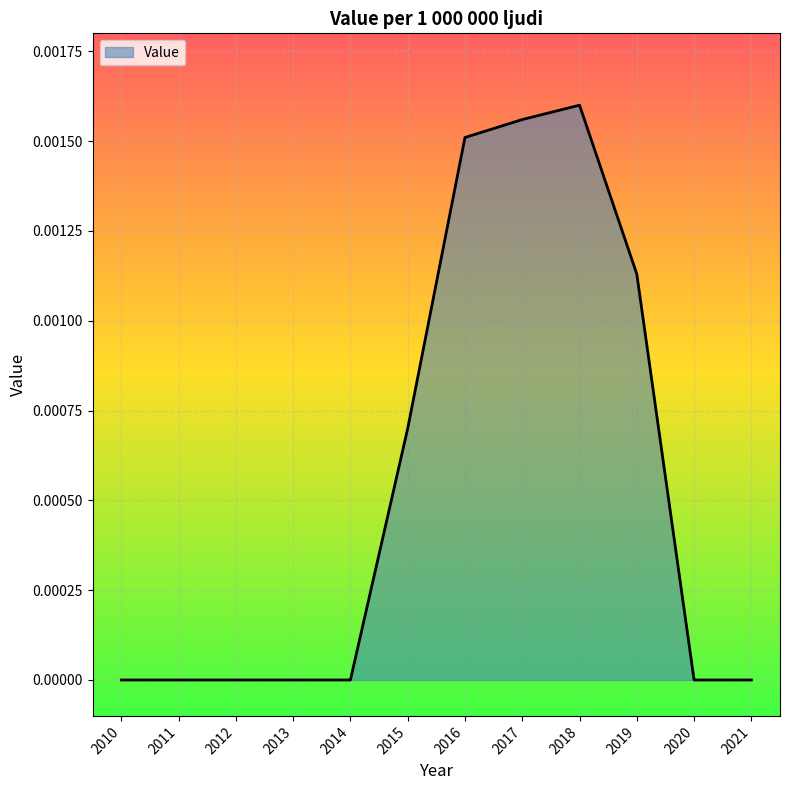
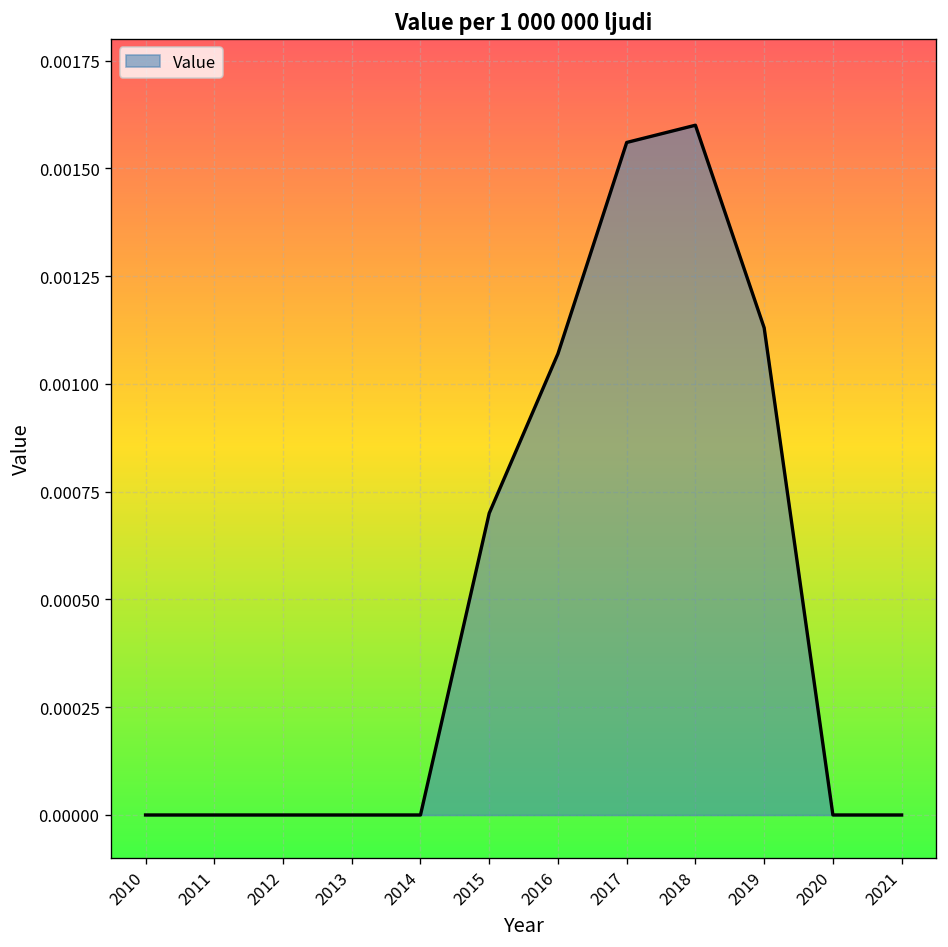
  {
    "2010": 0.00000,
    "2011": 0.00000,
    "2012": 0.00000,
    "2013": 0.00000,
    "2014": 0.00000,
    "2015": 0.00070,
-   "2016": 0.00151,
+   "2016": 0.00107,
    "2017": 0.00156,
    "2018": 0.00160,
    "2019": 0.00113,
    "2020": 0.00000,
    "2021": 0.00000
  }
